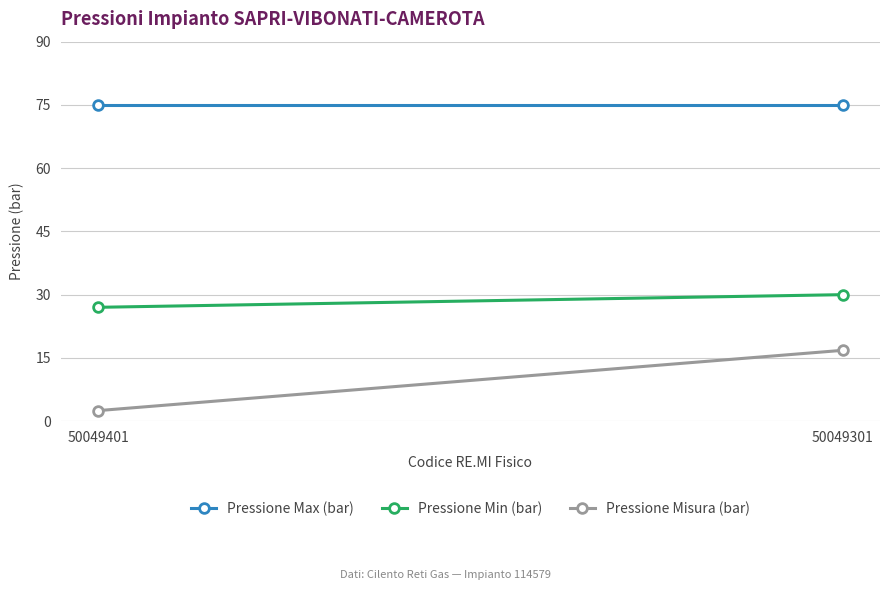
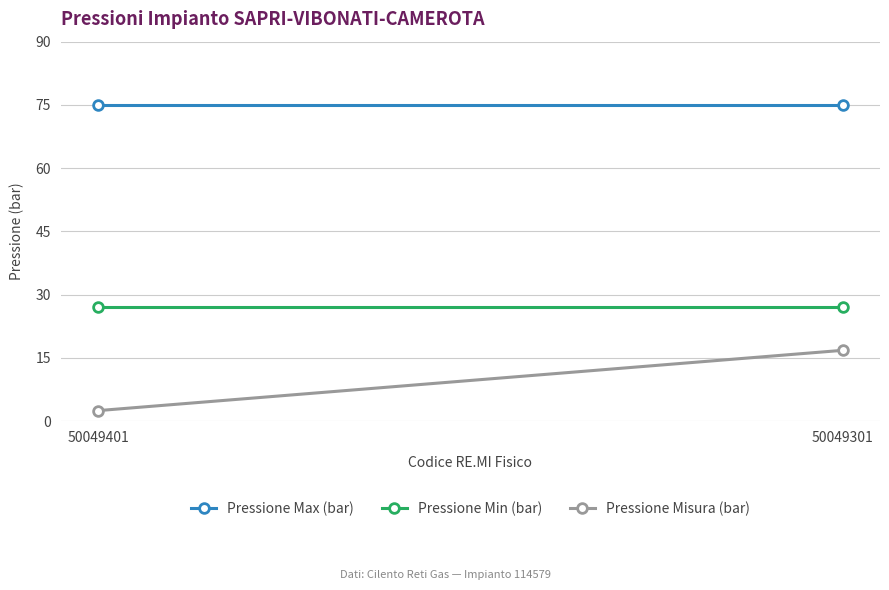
  {
    "Pressione Max (bar)": {
      "50049401": 75,
      "50049301": 75
    },
    "Pressione Min (bar)": {
      "50049401": 27,
-     "50049301": 30
+     "50049301": 27
    },
    "Pressione Misura (bar)": {
      "50049401": 3,
      "50049301": 17
    }
  }
